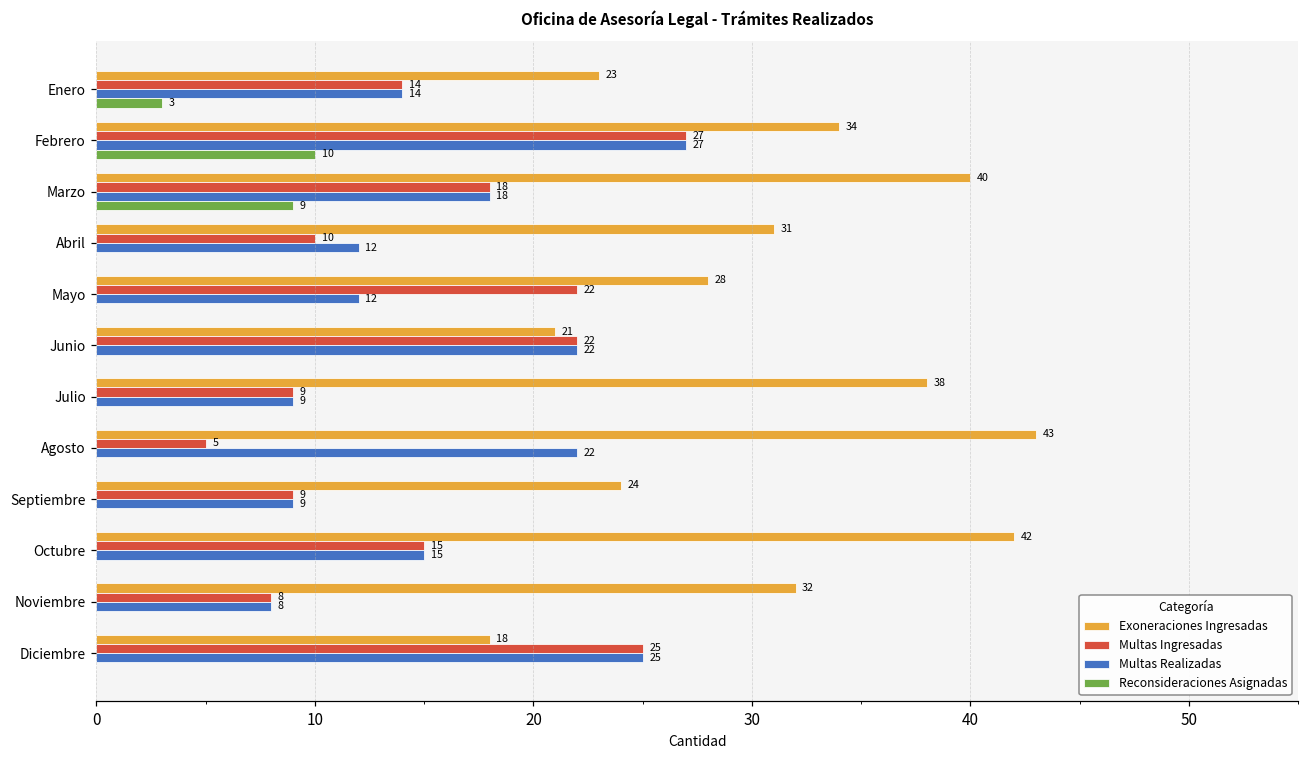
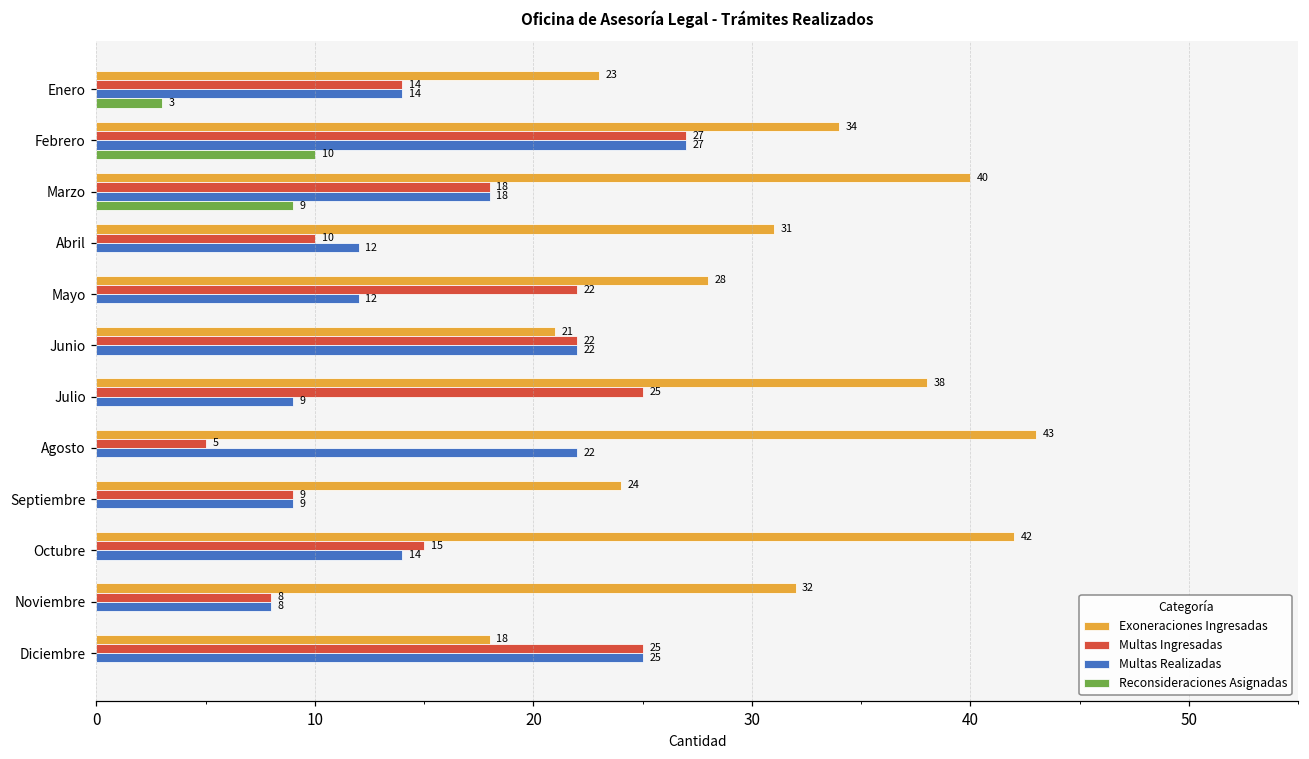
  {
    "Exoneraciones Ingresadas": {
      "Enero": 23,
      "Febrero": 34,
      "Marzo": 40,
      "Abril": 31,
      "Mayo": 28,
      "Junio": 21,
      "Julio": 38,
      "Agosto": 43,
      "Septiembre": 24,
      "Octubre": 42,
      "Noviembre": 32,
      "Diciembre": 18
    },
    "Multas Ingresadas": {
      "Abril": 10,
      "Mayo": 22,
-     "Julio": 9,
+     "Julio": 25,
      "Agosto": 5,
      "Octubre": 15
    },
    "Multas Realizadas": {
      "Abril": 12,
      "Mayo": 12,
      "Julio": 9,
      "Agosto": 22,
-     "Octubre": 15
+     "Octubre": 14
    },
    "Reconsideraciones Asignadas": {
      "Enero": 3,
      "Febrero": 10,
      "Marzo": 9
    }
  }
